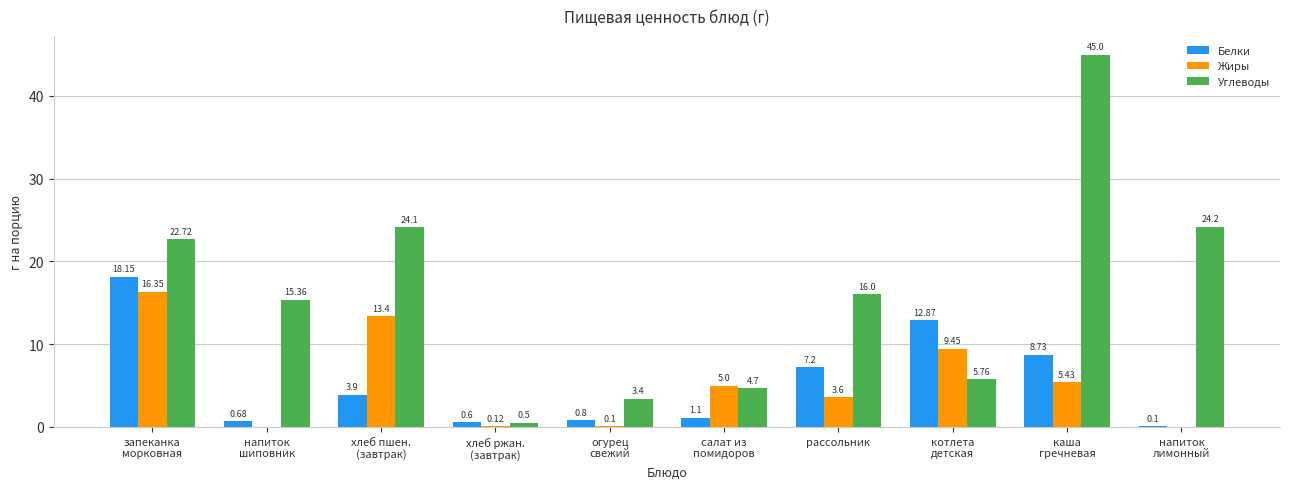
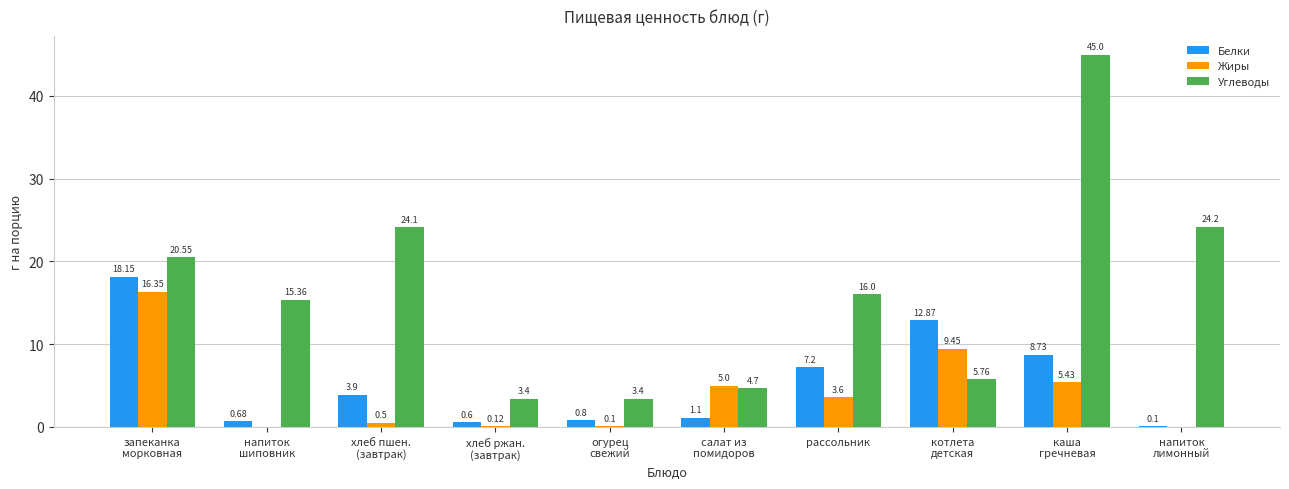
  {
    "Белки": {
      "запеканка морковная": 18.15,
      "напиток шиповник": 0.68,
      "хлеб пшен. (завтрак)": 3.9,
      "хлеб ржан. (завтрак)": 0.6,
      "огурец свежий": 0.8,
      "салат из помидоров": 1.1,
      "рассольник": 7.2,
      "котлета детская": 12.87,
      "каша гречневая": 8.73,
      "напиток лимонный": 0.1
    },
    "Жиры": {
      "запеканка морковная": 16.35,
-     "хлеб пшен. (завтрак)": 13.4,
+     "хлеб пшен. (завтрак)": 0.5,
      "хлеб ржан. (завтрак)": 0.12,
      "огурец свежий": 0.1,
      "салат из помидоров": 5.0,
      "рассольник": 3.6,
      "котлета детская": 9.45,
      "каша гречневая": 5.43
    },
    "Углеводы": {
-     "запеканка морковная": 22.72,
+     "запеканка морковная": 20.55,
      "напиток шиповник": 15.36,
      "хлеб пшен. (завтрак)": 24.1,
-     "хлеб ржан. (завтрак)": 0.5,
+     "хлеб ржан. (завтрак)": 3.4,
      "огурец свежий": 3.4,
      "салат из помидоров": 4.7,
      "рассольник": 16.0,
      "котлета детская": 5.76,
      "каша гречневая": 45.0,
      "напиток лимонный": 24.2
    }
  }
